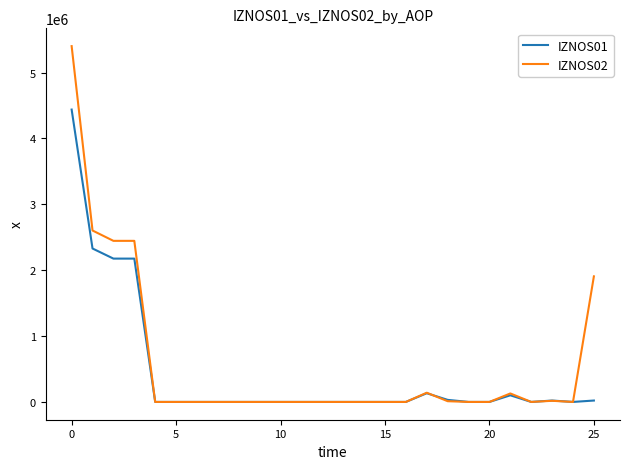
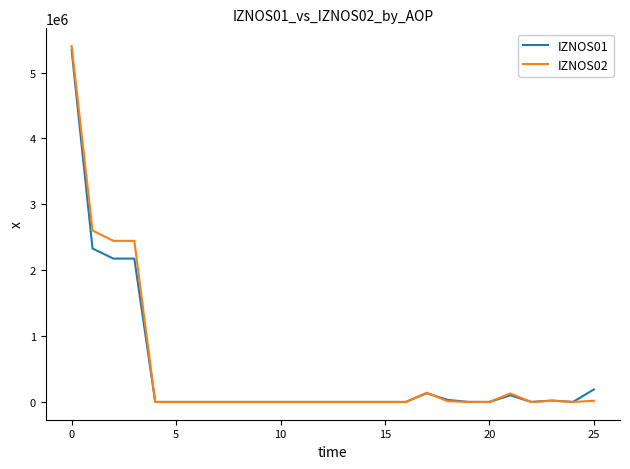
  {
    "IZNOS01": {
-     "0": 4400000,
-     "25": 0
+     "0": 5300000,
+     "25": 200000
    },
    "IZNOS02": {
      "0": 5400000,
-     "25": 1900000
+     "25": 0
    }
  }
